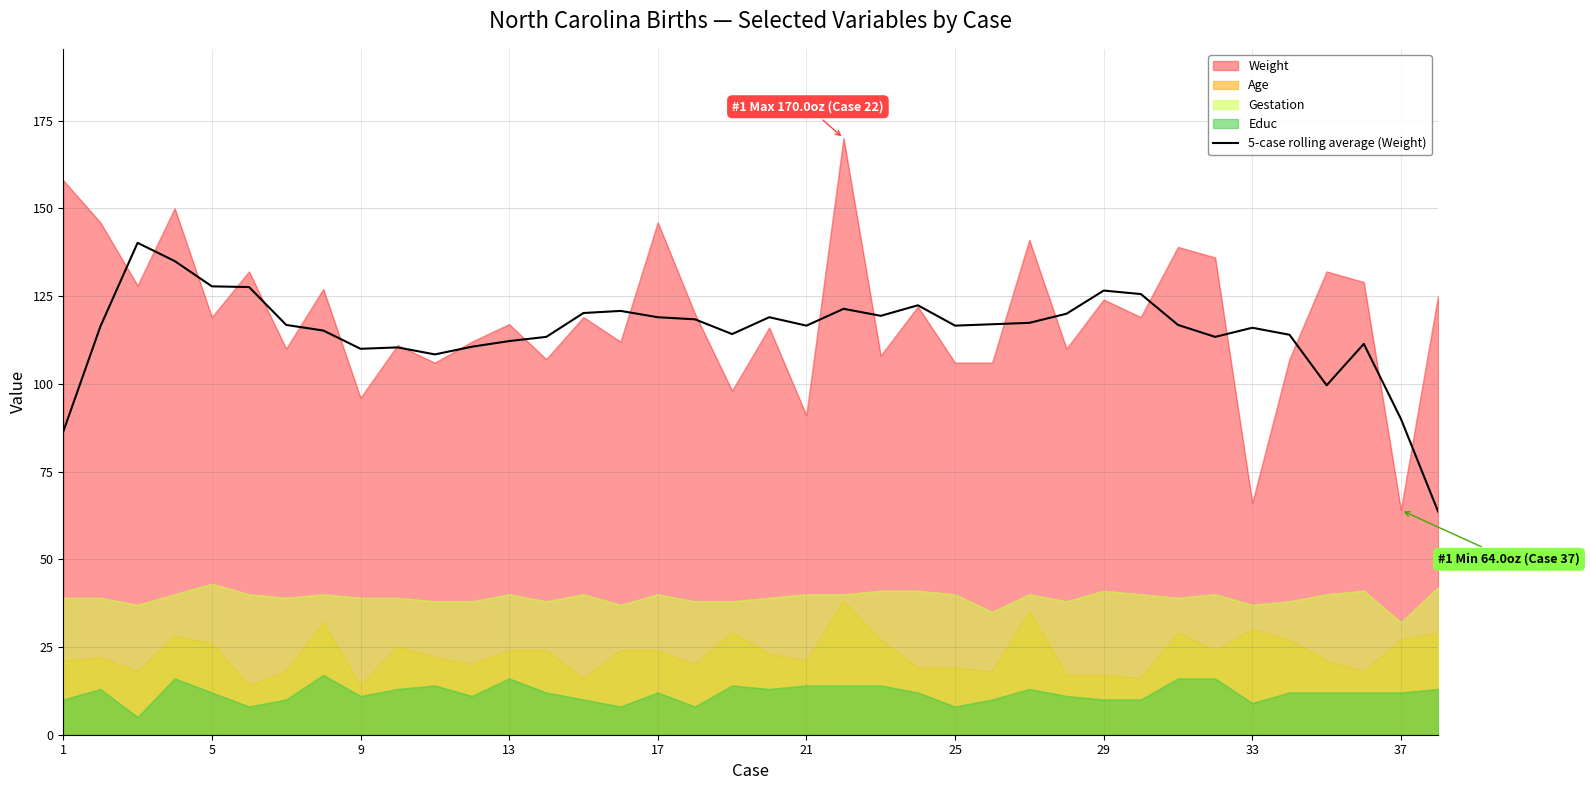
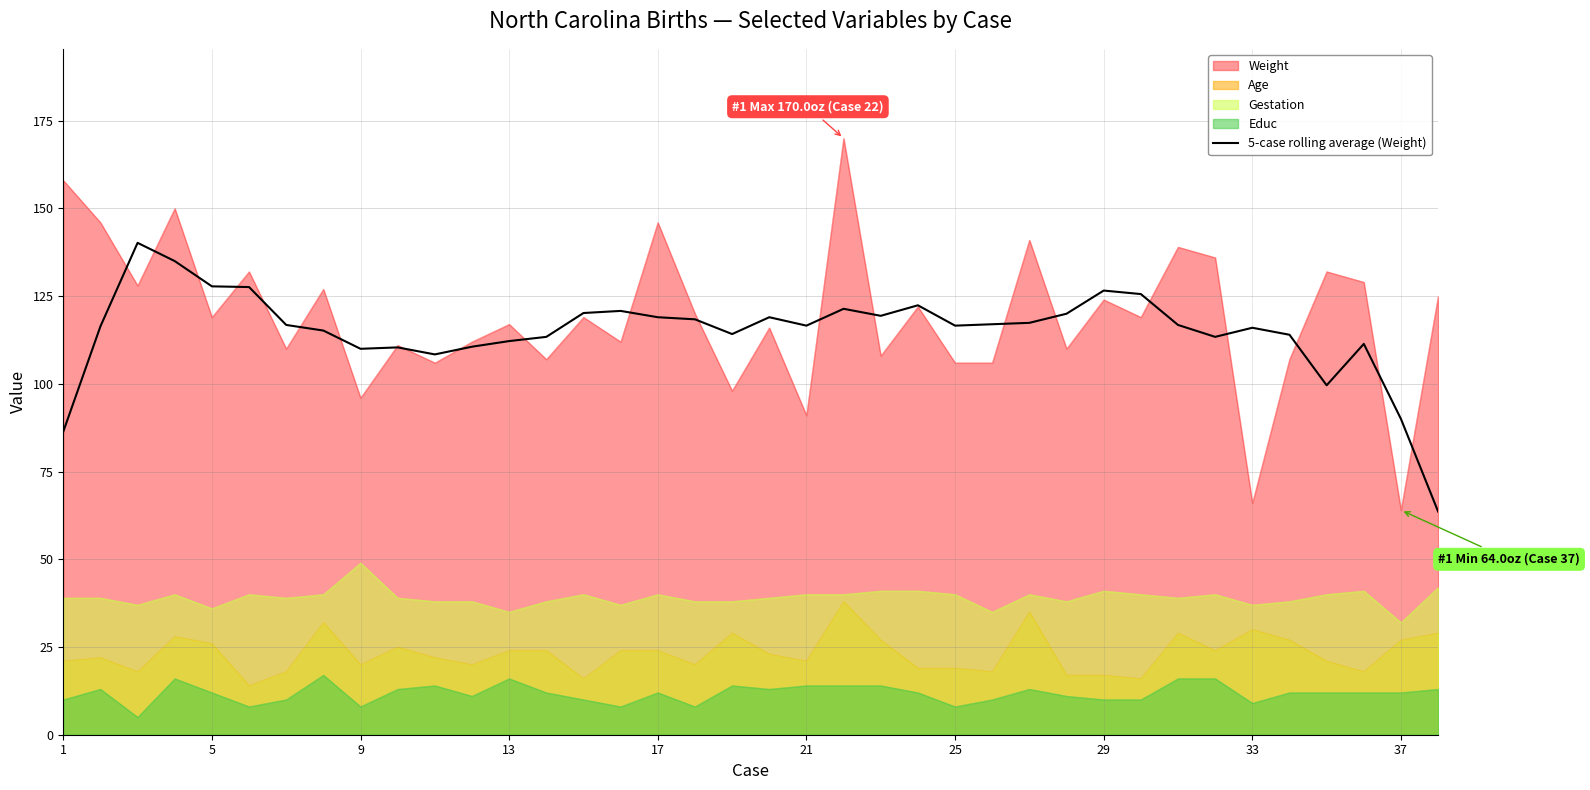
  {
    "Weight": {
      "1": 158,
      "5": 119,
      "9": 96,
      "13": 117,
      "17": 146,
      "21": 91,
      "25": 106,
      "29": 124,
      "33": 66,
      "37": 64
    },
    "Age": {
      "1": 21,
      "5": 26,
-     "9": 14,
+     "9": 20,
      "13": 24,
      "17": 24,
      "21": 21,
      "25": 19,
      "29": 17,
      "33": 30,
      "37": 27
    },
    "Gestation": {
      "1": 39,
-     "5": 43,
-     "9": 39,
-     "13": 40,
+     "5": 36,
+     "9": 49,
+     "13": 35,
      "17": 40,
      "21": 40,
      "25": 40,
      "29": 41,
      "33": 37,
      "37": 32
    },
    "Educ": {
      "1": 10,
      "5": 12,
-     "9": 11,
+     "9": 8,
      "13": 16,
      "17": 12,
      "21": 14,
      "25": 8,
      "29": 10,
      "33": 9,
      "37": 12
    },
    "5-case rolling average (Weight)": {
      "1": 86,
      "5": 128,
      "9": 110,
      "13": 112,
      "17": 119,
      "21": 117,
      "25": 117,
      "29": 127,
      "33": 116,
      "37": 90
    }
  }
